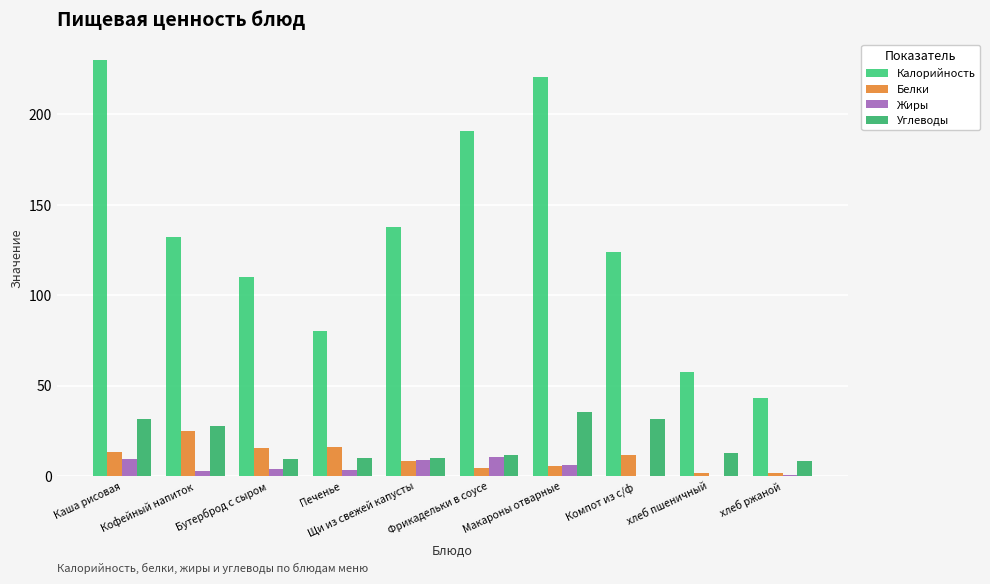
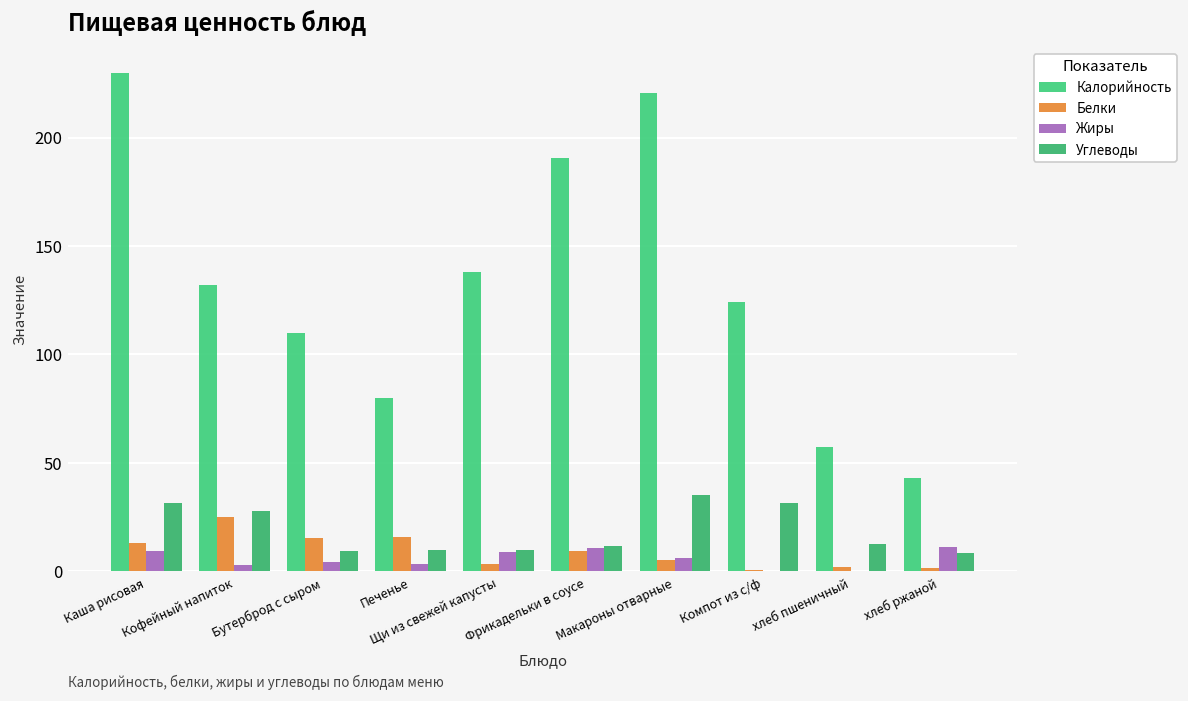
  {
    "Белки": {
      "Каша рисовая": 13,
      "Кофейный напиток": 25,
      "Бутерброд с сыром": 15,
      "Печенье": 16,
-     "Щи из свежей капусты": 8,
-     "Фрикадельки в соусе": 4,
+     "Щи из свежей капусты": 4,
+     "Фрикадельки в соусе": 10,
      "Макароны отварные": 5,
-     "Компот из с/ф": 12,
+     "Компот из с/ф": 1,
      "хлеб пшеничный": 2,
      "хлеб ржаной": 2
    },
    "Жиры": {
      "Каша рисовая": 9,
      "Кофейный напиток": 3,
      "Бутерброд с сыром": 4,
      "Печенье": 4,
      "Щи из свежей капусты": 9,
      "Фрикадельки в соусе": 11,
      "Макароны отварные": 6,
      "Компот из с/ф": 0,
-     "хлеб ржаной": 1
+     "хлеб ржаной": 11
    }
  }
